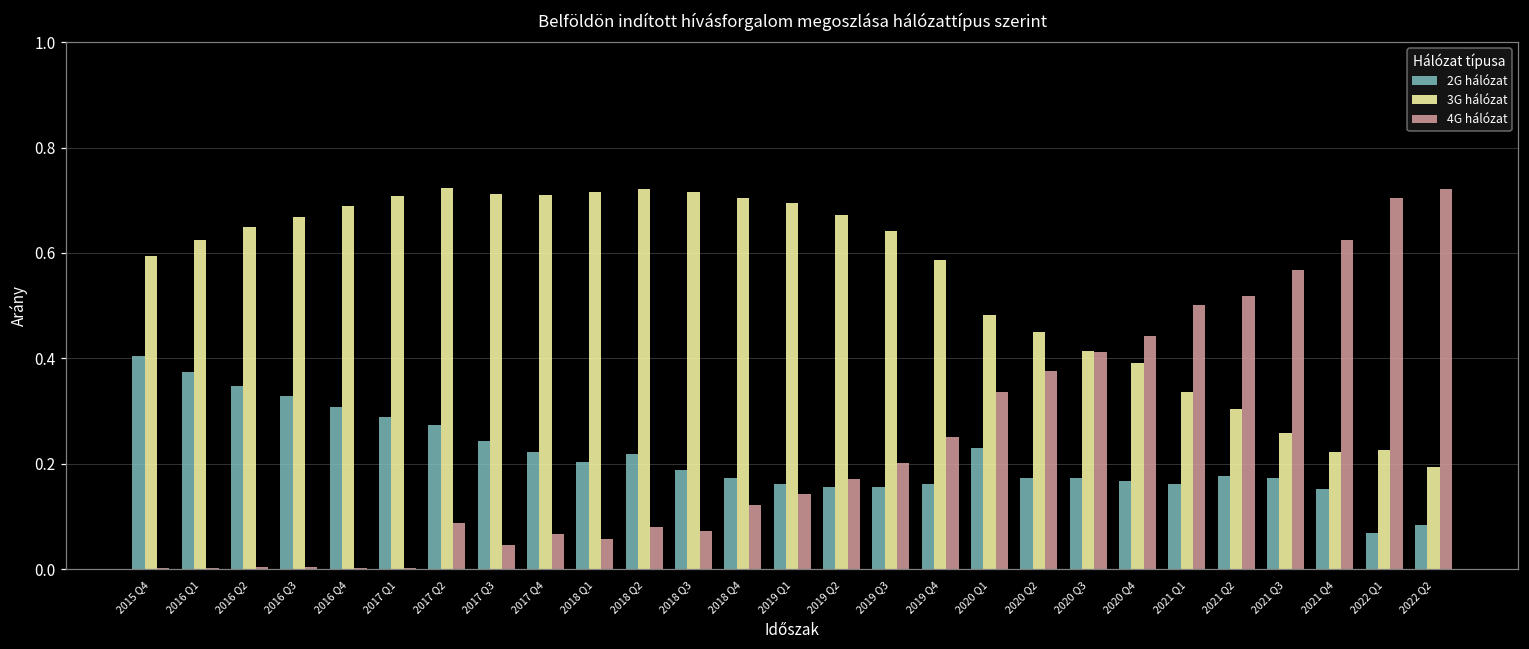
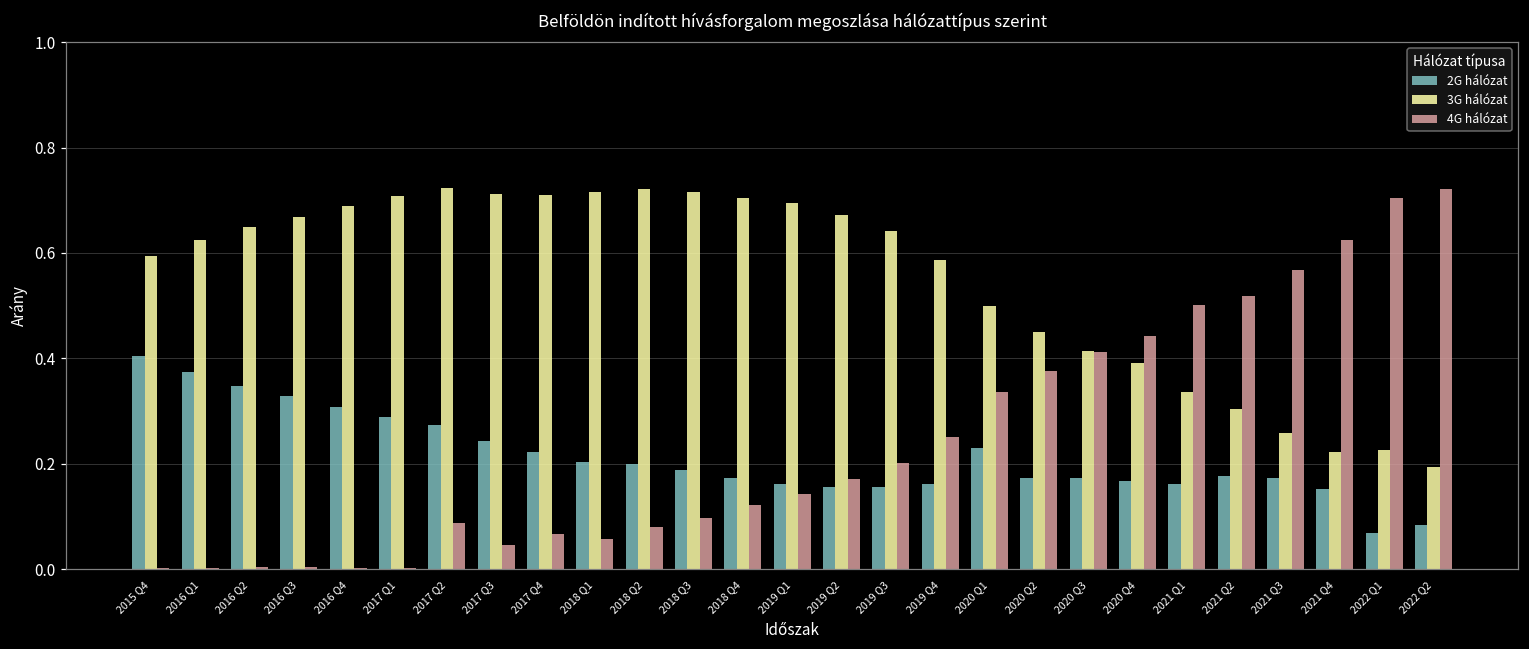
  {
    "2G hálózat": {
      "2015 Q4": 0.40,
      "2016 Q1": 0.37,
      "2016 Q2": 0.35,
      "2016 Q3": 0.33,
      "2016 Q4": 0.31,
      "2017 Q1": 0.29,
      "2017 Q2": 0.27,
      "2017 Q3": 0.24,
      "2017 Q4": 0.22,
      "2018 Q1": 0.20,
-     "2018 Q2": 0.22,
+     "2018 Q2": 0.20,
      "2018 Q3": 0.19,
      "2018 Q4": 0.17,
      "2019 Q1": 0.16,
      "2019 Q2": 0.16,
      "2019 Q3": 0.16,
      "2019 Q4": 0.16,
      "2020 Q1": 0.23,
      "2020 Q2": 0.17,
      "2020 Q3": 0.17,
      "2020 Q4": 0.17,
      "2021 Q1": 0.16,
      "2021 Q2": 0.18,
      "2021 Q3": 0.17,
      "2021 Q4": 0.15,
      "2022 Q1": 0.07,
      "2022 Q2": 0.08
    },
    "3G hálózat": {
      "2015 Q4": 0.59,
      "2016 Q1": 0.62,
      "2016 Q2": 0.65,
      "2016 Q3": 0.67,
      "2016 Q4": 0.69,
      "2017 Q1": 0.71,
      "2017 Q2": 0.72,
      "2017 Q3": 0.71,
      "2017 Q4": 0.71,
      "2018 Q1": 0.71,
      "2018 Q2": 0.72,
      "2018 Q3": 0.72,
      "2018 Q4": 0.70,
      "2019 Q1": 0.69,
      "2019 Q2": 0.67,
      "2019 Q3": 0.64,
      "2019 Q4": 0.59,
-     "2020 Q1": 0.48,
+     "2020 Q1": 0.50,
      "2020 Q2": 0.45,
      "2020 Q3": 0.41,
      "2020 Q4": 0.39,
      "2021 Q1": 0.34,
      "2021 Q2": 0.30,
      "2021 Q3": 0.26,
      "2021 Q4": 0.22,
      "2022 Q1": 0.23,
      "2022 Q2": 0.20
    },
    "4G hálózat": {
      "2017 Q2": 0.09,
      "2017 Q3": 0.05,
      "2017 Q4": 0.07,
      "2018 Q1": 0.06,
      "2018 Q2": 0.08,
-     "2018 Q3": 0.07,
+     "2018 Q3": 0.10,
      "2018 Q4": 0.12,
      "2019 Q1": 0.14,
      "2019 Q2": 0.17,
      "2019 Q3": 0.20,
      "2019 Q4": 0.25,
      "2020 Q1": 0.34,
      "2020 Q2": 0.38,
      "2020 Q3": 0.41,
      "2020 Q4": 0.44,
      "2021 Q1": 0.50,
      "2021 Q2": 0.52,
      "2021 Q3": 0.57,
      "2021 Q4": 0.62,
      "2022 Q1": 0.70,
      "2022 Q2": 0.72
    }
  }
